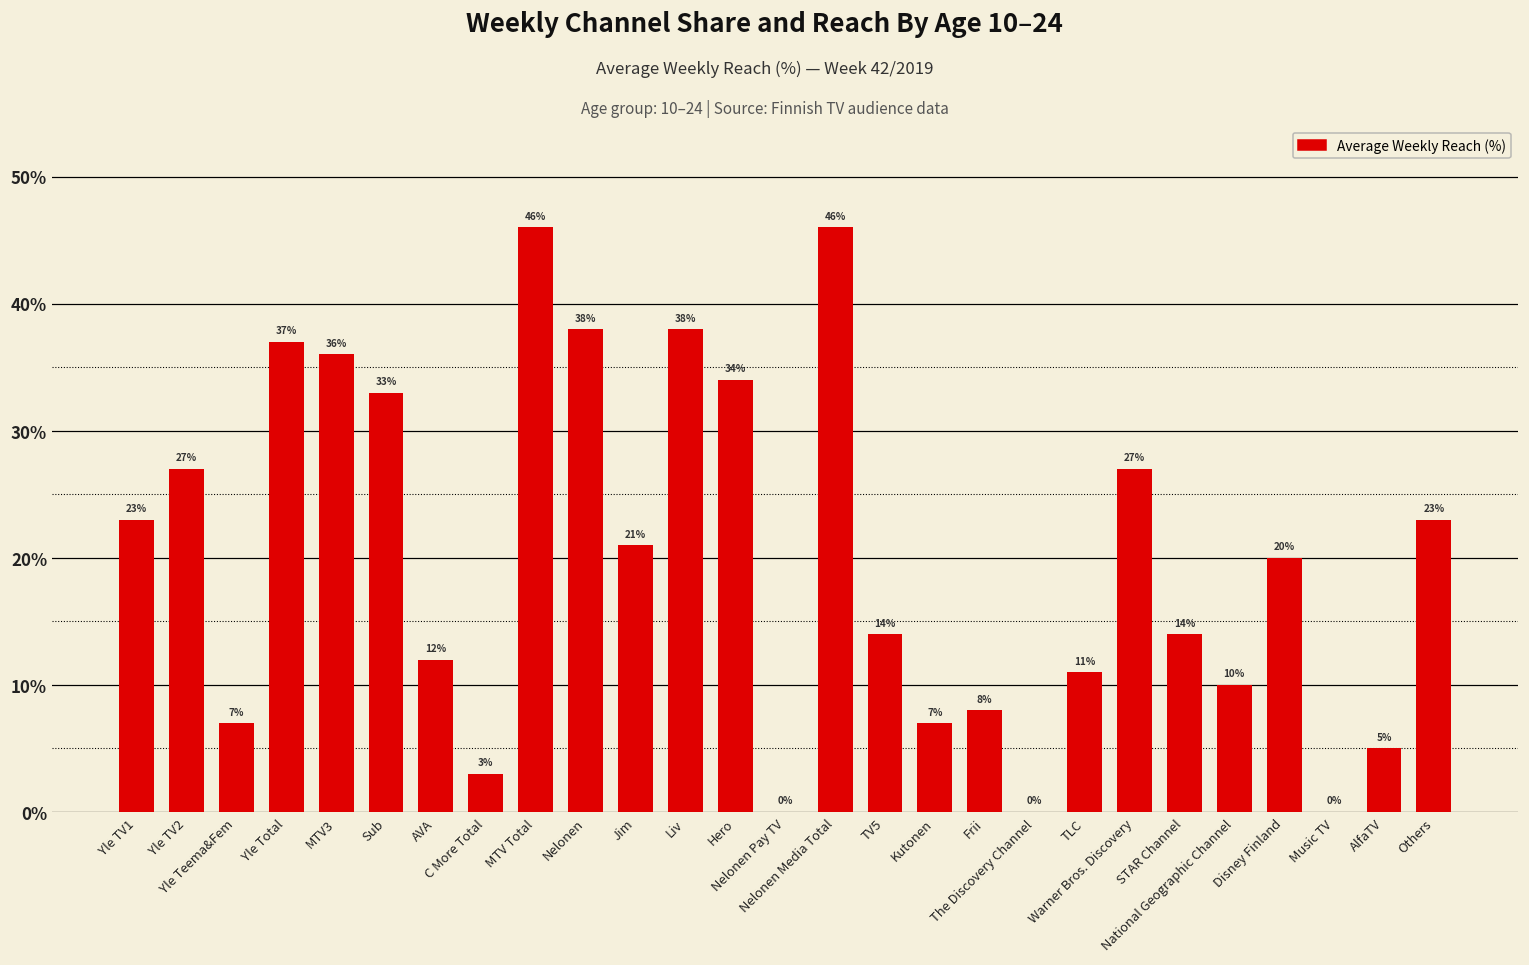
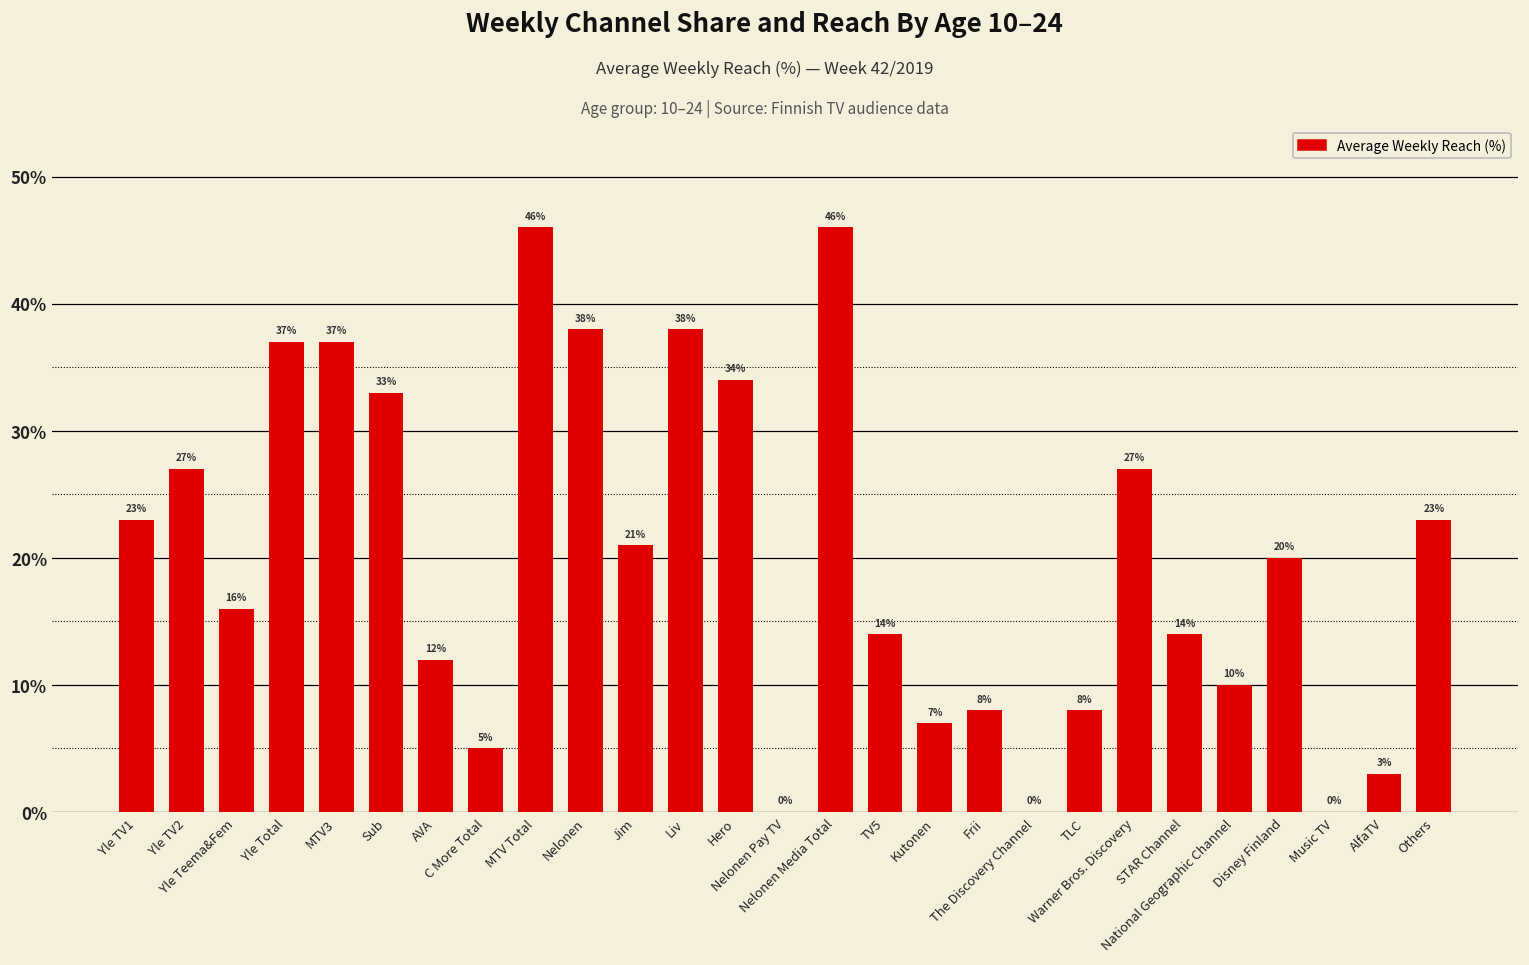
  {
    "Yle TV1": "23%",
    "Yle TV2": "27%",
-   "Yle Teema&Fem": "7%",
+   "Yle Teema&Fem": "16%",
    "Yle Total": "37%",
-   "MTV3": "36%",
+   "MTV3": "37%",
    "Sub": "33%",
    "AVA": "12%",
-   "C More Total": "3%",
+   "C More Total": "5%",
    "MTV Total": "46%",
    "Nelonen": "38%",
    "Jim": "21%",
    "Liv": "38%",
    "Hero": "34%",
    "Nelonen Pay TV": "0%",
    "Nelonen Media Total": "46%",
    "TV5": "14%",
    "Kutonen": "7%",
    "Frii": "8%",
    "The Discovery Channel": "0%",
-   "TLC": "11%",
+   "TLC": "8%",
    "Warner Bros. Discovery": "27%",
    "STAR Channel": "14%",
    "National Geographic Channel": "10%",
    "Disney Finland": "20%",
    "Music TV": "0%",
-   "AlfaTV": "5%",
+   "AlfaTV": "3%",
    "Others": "23%"
  }
